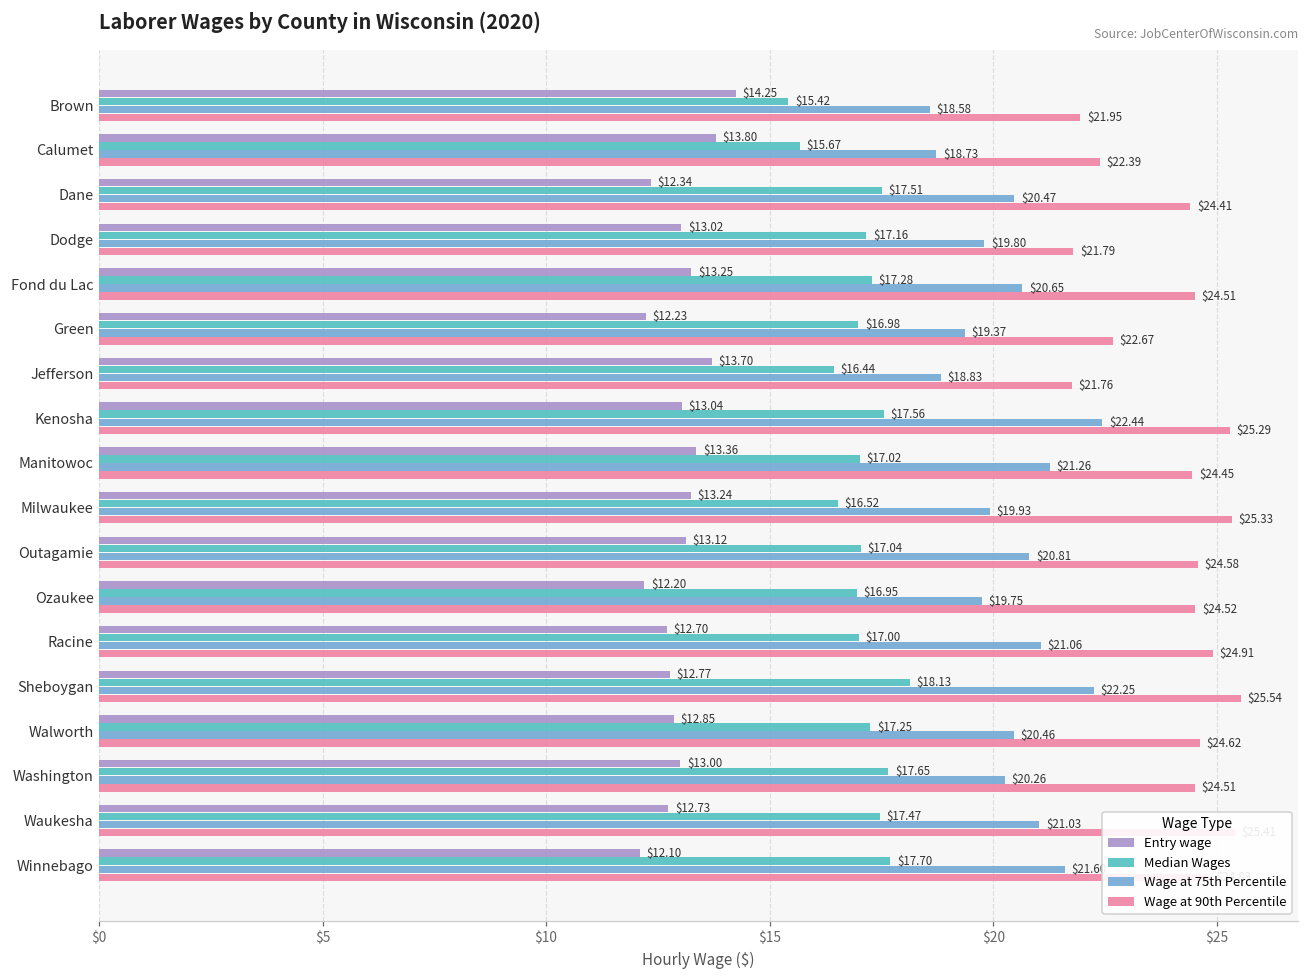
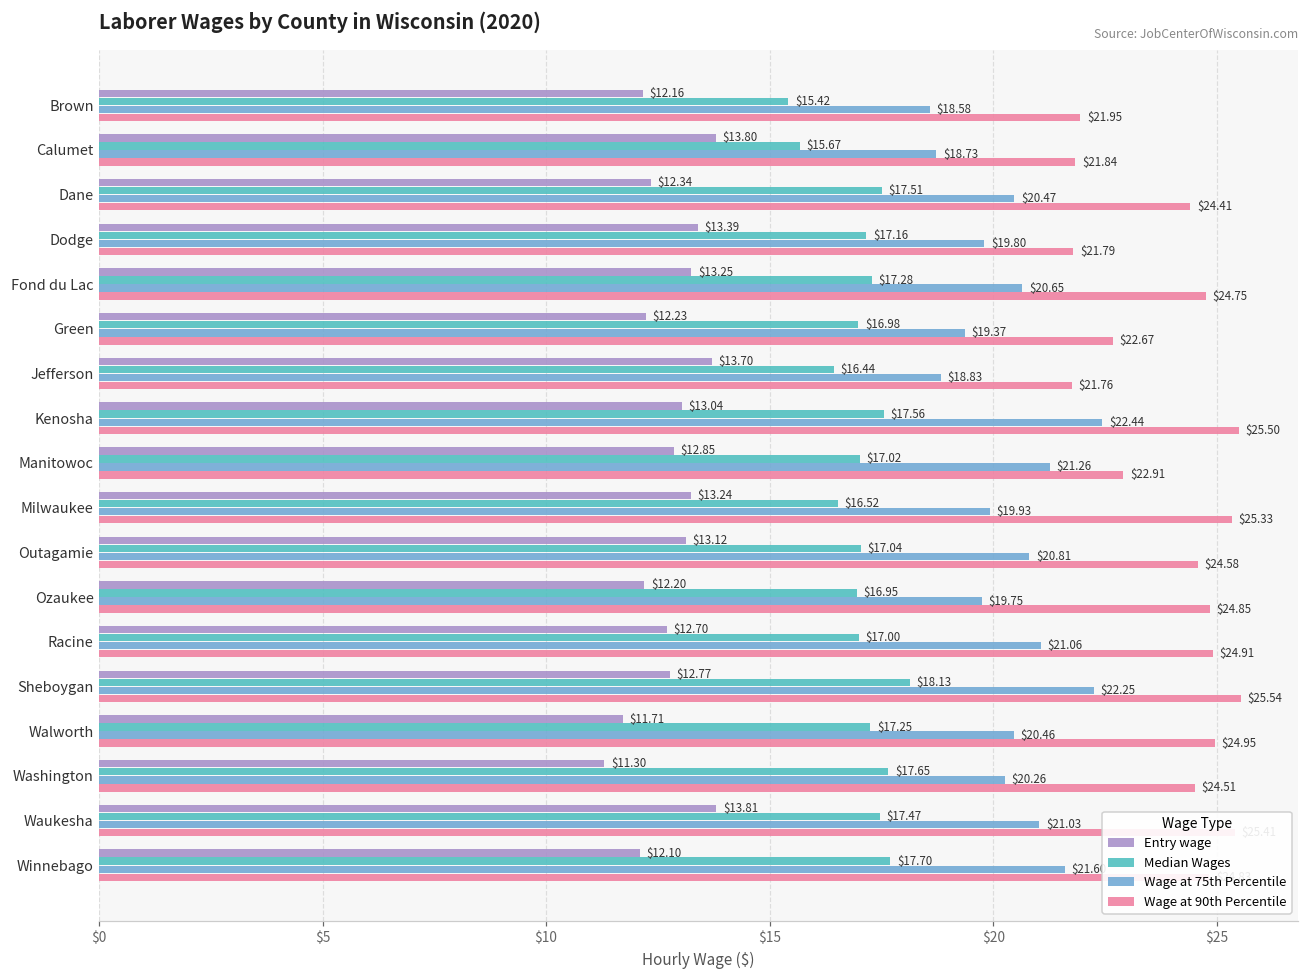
  {
    "Entry wage": {
-     "Brown": "$14.25",
+     "Brown": "$12.16",
      "Calumet": "$13.80",
      "Dane": "$12.34",
-     "Dodge": "$13.02",
+     "Dodge": "$13.39",
      "Fond du Lac": "$13.25",
      "Green": "$12.23",
      "Jefferson": "$13.70",
      "Kenosha": "$13.04",
-     "Manitowoc": "$13.36",
+     "Manitowoc": "$12.85",
      "Milwaukee": "$13.24",
      "Outagamie": "$13.12",
      "Ozaukee": "$12.20",
      "Racine": "$12.70",
      "Sheboygan": "$12.77",
-     "Walworth": "$12.85",
-     "Washington": "$13.00",
-     "Waukesha": "$12.73",
+     "Walworth": "$11.71",
+     "Washington": "$11.30",
+     "Waukesha": "$13.81",
      "Winnebago": "$12.10"
    },
    "Wage at 90th Percentile": {
      "Brown": "$21.95",
-     "Calumet": "$22.39",
+     "Calumet": "$21.84",
      "Dane": "$24.41",
      "Dodge": "$21.79",
-     "Fond du Lac": "$24.51",
+     "Fond du Lac": "$24.75",
      "Green": "$22.67",
      "Jefferson": "$21.76",
-     "Kenosha": "$25.29",
-     "Manitowoc": "$24.45",
+     "Kenosha": "$25.50",
+     "Manitowoc": "$22.91",
      "Milwaukee": "$25.33",
      "Outagamie": "$24.58",
-     "Ozaukee": "$24.52",
+     "Ozaukee": "$24.85",
      "Racine": "$24.91",
      "Sheboygan": "$25.54",
-     "Walworth": "$24.62",
+     "Walworth": "$24.95",
      "Washington": "$24.51"
    }
  }
